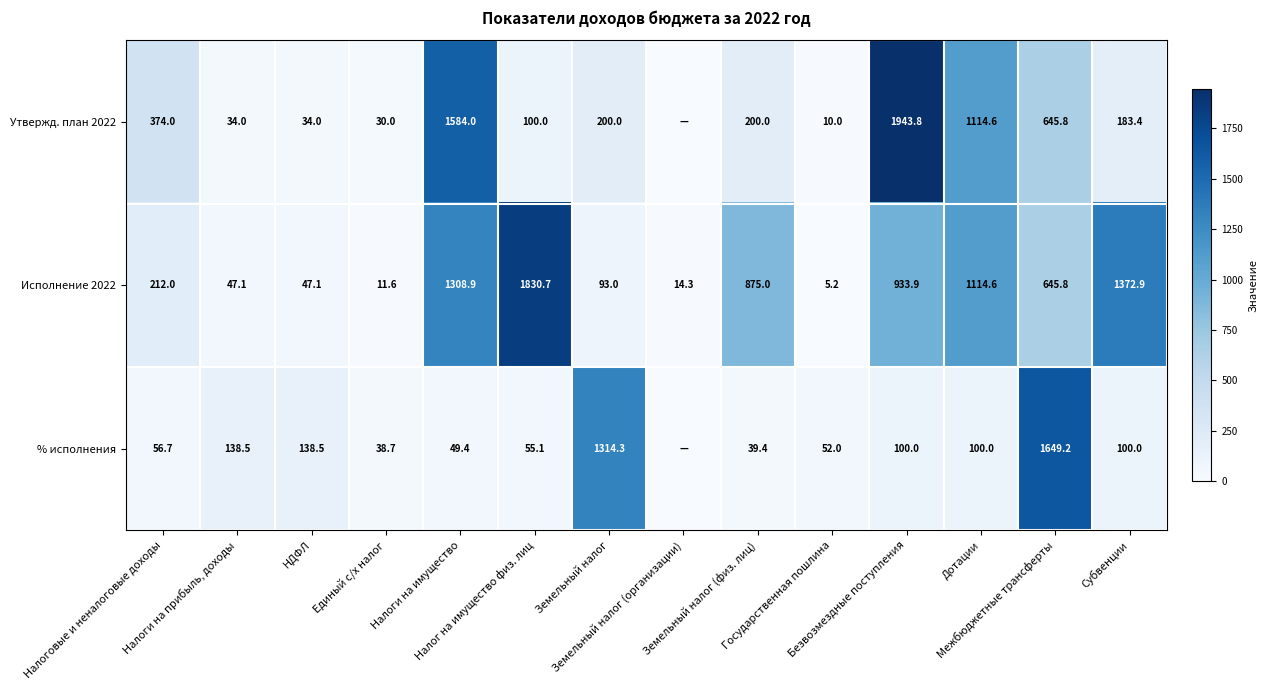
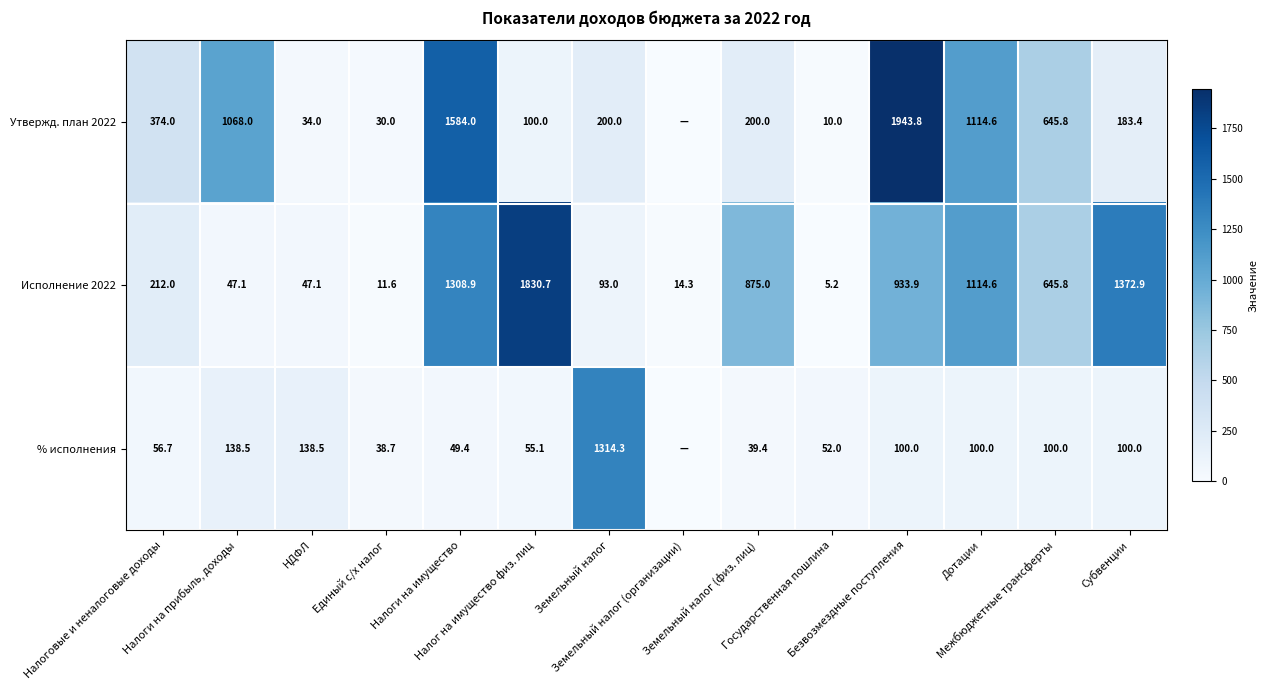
  {
    "Утвержд. план 2022": {
      "Налоговые и неналоговые доходы": 374.0,
-     "Налоги на прибыль, доходы": 34.0,
+     "Налоги на прибыль, доходы": 1068.0,
      "НДФЛ": 34.0,
      "Единый с/х налог": 30.0,
      "Налоги на имущество": 1584.0,
      "Налог на имущество физ. лиц": 100.0,
      "Земельный налог": 200.0,
      "Земельный налог (физ. лиц)": 200.0,
      "Государственная пошлина": 10.0,
      "Безвозмездные поступления": 1943.8,
      "Дотации": 1114.6,
      "Межбюджетные трансферты": 645.8,
      "Субвенции": 183.4
    },
    "Исполнение 2022": {
      "Налоговые и неналоговые доходы": 212.0,
      "Налоги на прибыль, доходы": 47.1,
      "НДФЛ": 47.1,
      "Единый с/х налог": 11.6,
      "Налоги на имущество": 1308.9,
      "Налог на имущество физ. лиц": 1830.7,
      "Земельный налог": 93.0,
      "Земельный налог (организации)": 14.3,
      "Земельный налог (физ. лиц)": 875.0,
      "Государственная пошлина": 5.2,
      "Безвозмездные поступления": 933.9,
      "Дотации": 1114.6,
      "Межбюджетные трансферты": 645.8,
      "Субвенции": 1372.9
    },
    "% исполнения": {
      "Налоговые и неналоговые доходы": 56.7,
      "Налоги на прибыль, доходы": 138.5,
      "НДФЛ": 138.5,
      "Единый с/х налог": 38.7,
      "Налоги на имущество": 49.4,
      "Налог на имущество физ. лиц": 55.1,
      "Земельный налог": 1314.3,
      "Земельный налог (физ. лиц)": 39.4,
      "Государственная пошлина": 52.0,
      "Безвозмездные поступления": 100.0,
      "Дотации": 100.0,
-     "Межбюджетные трансферты": 1649.2,
+     "Межбюджетные трансферты": 100.0,
      "Субвенции": 100.0
    }
  }
